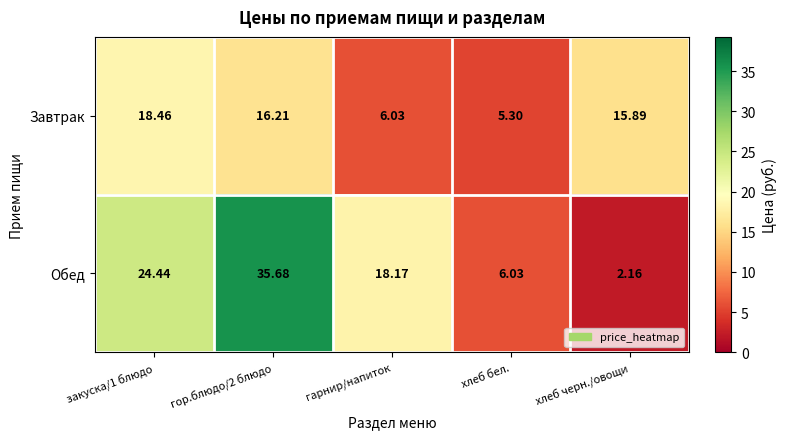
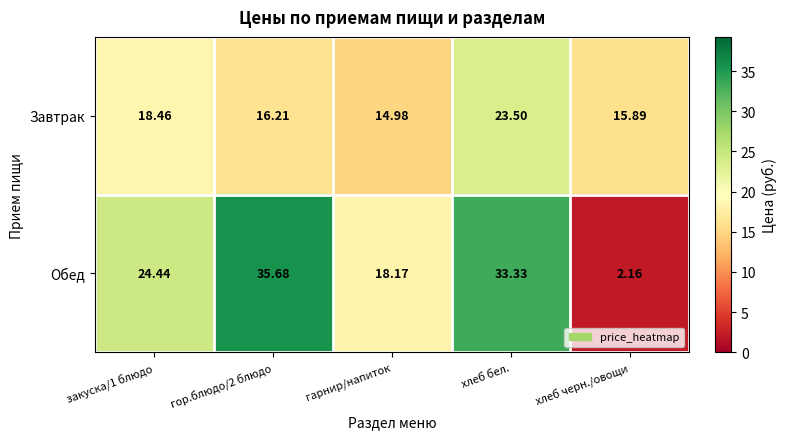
  {
    "Завтрак": {
      "закуска/1 блюдо": 18.46,
      "гор.блюдо/2 блюдо": 16.21,
-     "гарнир/напиток": 6.03,
-     "хлеб бел.": 5.30,
+     "гарнир/напиток": 14.98,
+     "хлеб бел.": 23.50,
      "хлеб черн./овощи": 15.89
    },
    "Обед": {
      "закуска/1 блюдо": 24.44,
      "гор.блюдо/2 блюдо": 35.68,
      "гарнир/напиток": 18.17,
-     "хлеб бел.": 6.03,
+     "хлеб бел.": 33.33,
      "хлеб черн./овощи": 2.16
    }
  }
